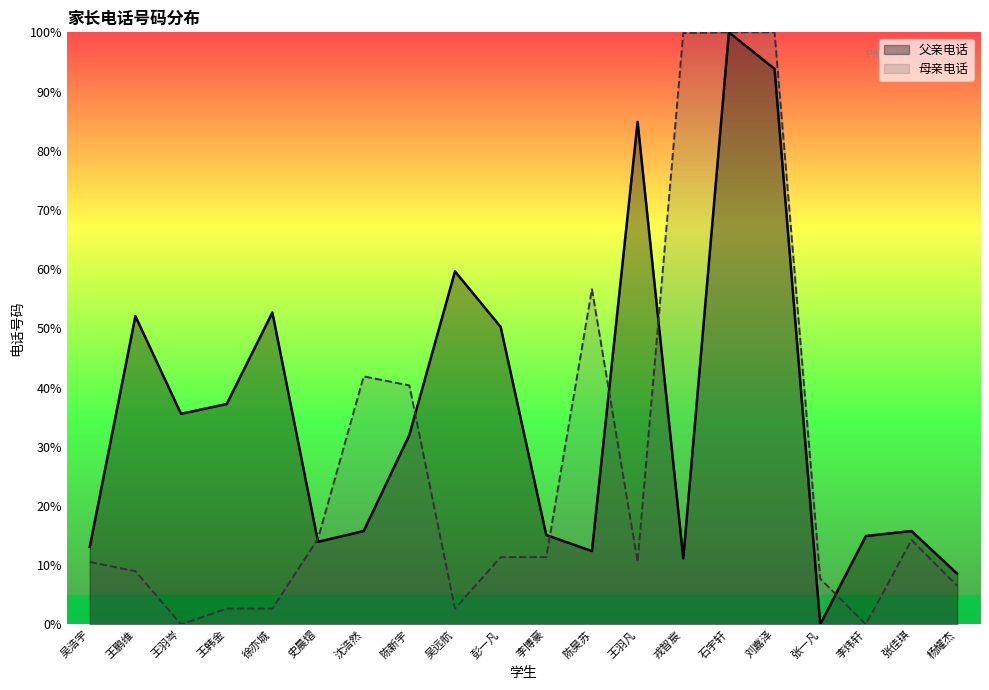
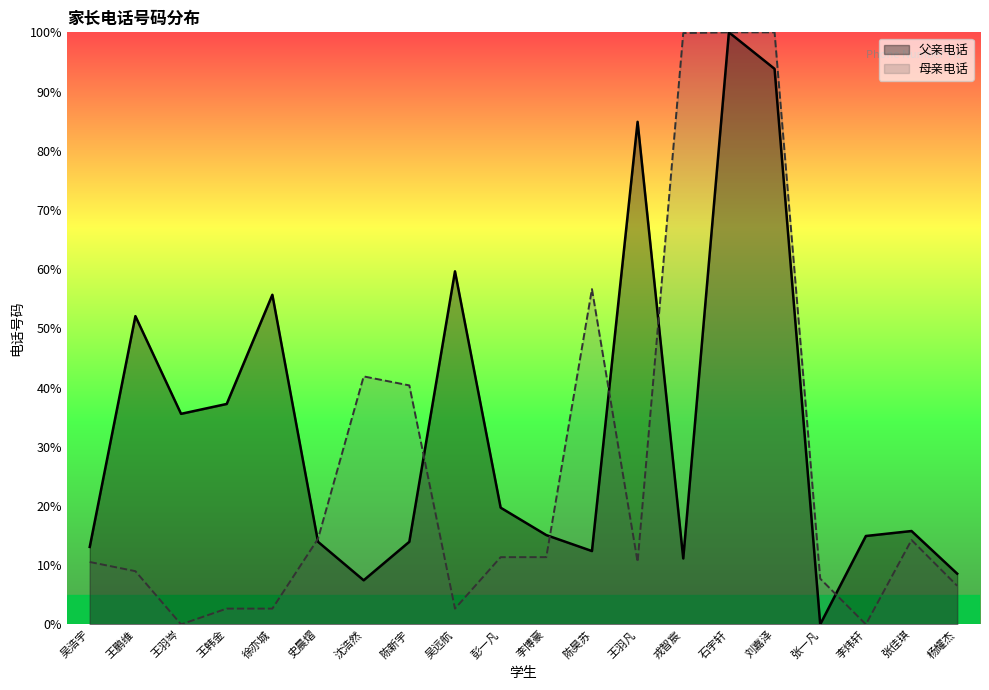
  {
    "父亲电话": {
      "吴浩宇": "13%",
      "王鹏维": "52%",
      "王羽岑": "36%",
      "王韩金": "37%",
-     "徐亦城": "53%",
+     "徐亦城": "56%",
      "史晨熠": "14%",
-     "沈浩然": "16%",
-     "陈新宇": "32%",
+     "沈浩然": "7%",
+     "陈新宇": "14%",
      "吴远航": "60%",
-     "彭一凡": "50%",
+     "彭一凡": "20%",
      "李博豪": "15%",
      "陈昊苏": "12%",
      "王羽凡": "85%",
      "戎智宸": "11%",
      "刘嘉泽": "94%",
      "李炜轩": "15%",
      "张佳琪": "16%",
      "杨耀杰": "9%"
    },
    "母亲电话": {
      "吴浩宇": "11%",
      "王鹏维": "9%",
      "史晨熠": "14%",
      "沈浩然": "42%",
      "陈新宇": "40%",
      "彭一凡": "11%",
      "李博豪": "11%",
      "陈昊苏": "57%",
      "王羽凡": "11%",
      "戎智宸": "100%",
      "刘嘉泽": "100%",
      "张一凡": "8%",
      "张佳琪": "14%",
      "杨耀杰": "7%"
    }
  }
